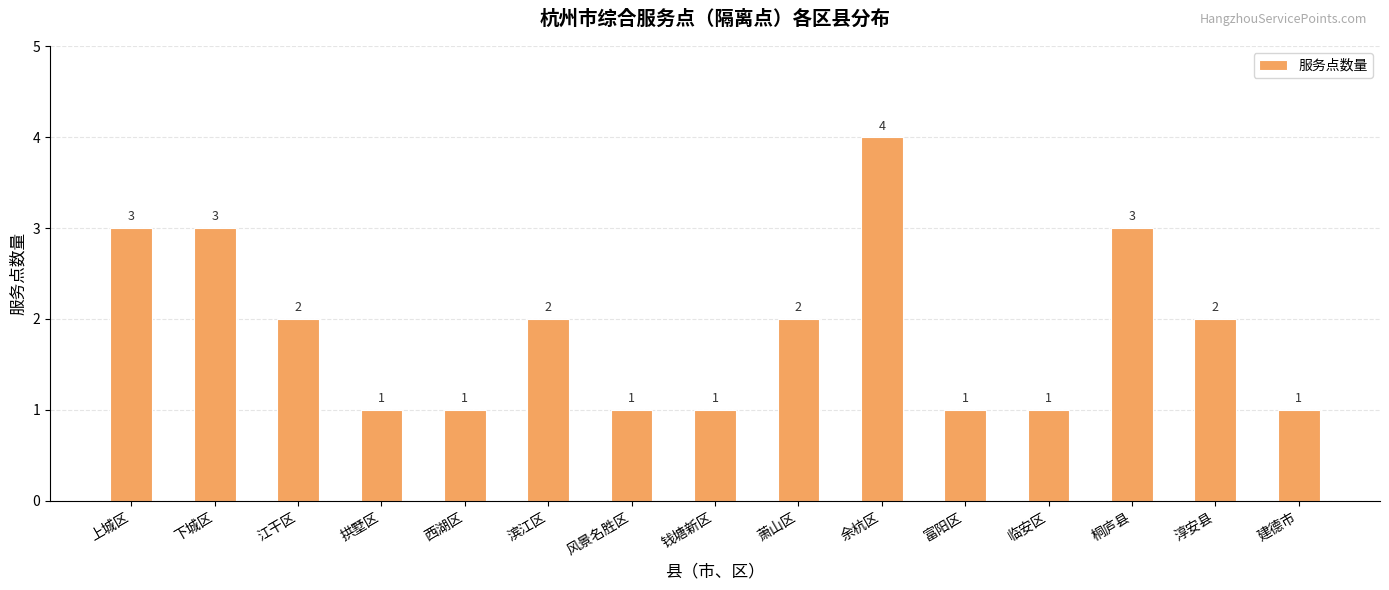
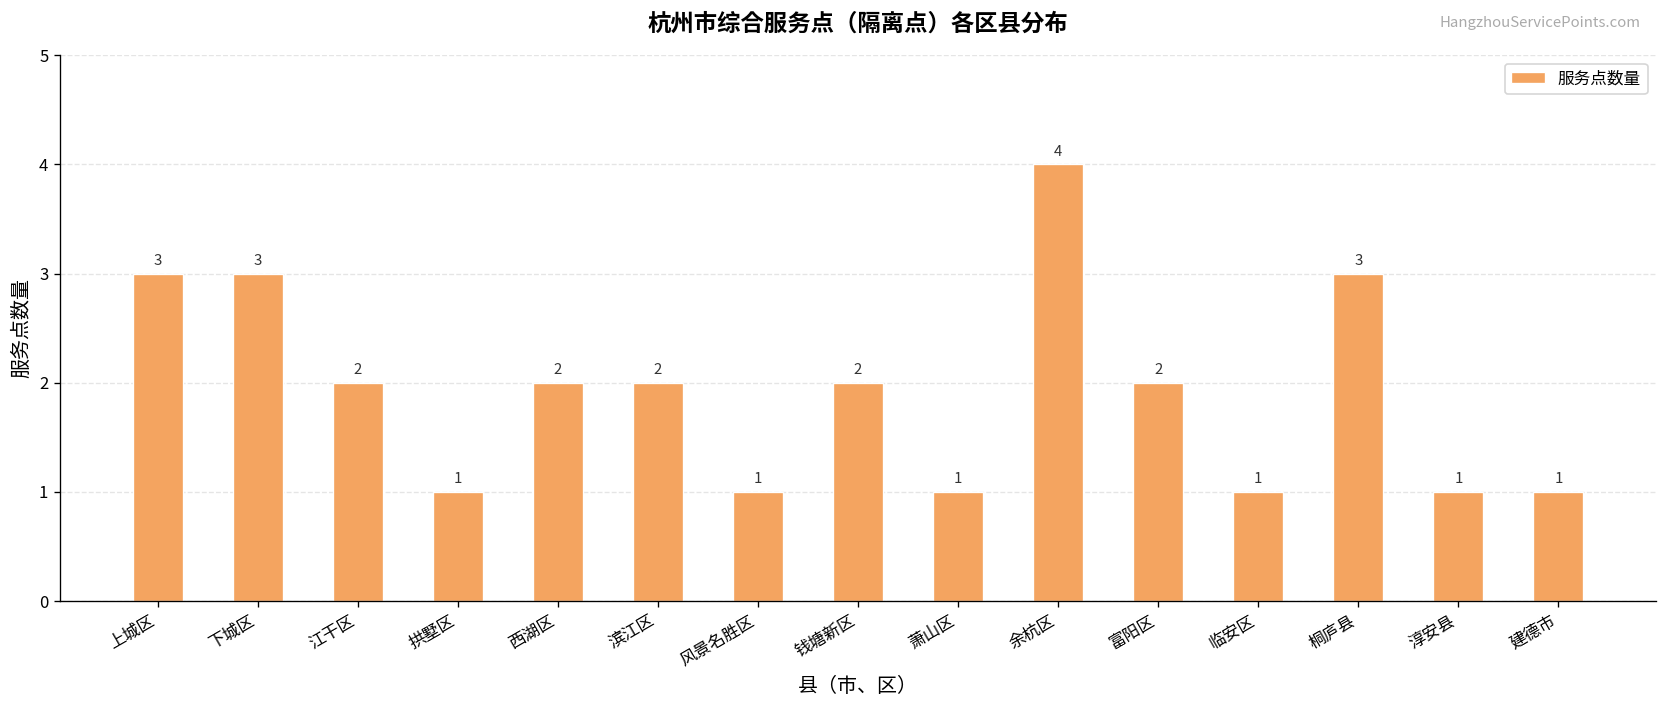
  {
    "上城区": 3,
    "下城区": 3,
    "江干区": 2,
    "拱墅区": 1,
-   "西湖区": 1,
+   "西湖区": 2,
    "滨江区": 2,
    "风景名胜区": 1,
-   "钱塘新区": 1,
-   "萧山区": 2,
+   "钱塘新区": 2,
+   "萧山区": 1,
    "余杭区": 4,
-   "富阳区": 1,
+   "富阳区": 2,
    "临安区": 1,
    "桐庐县": 3,
-   "淳安县": 2,
+   "淳安县": 1,
    "建德市": 1
  }
